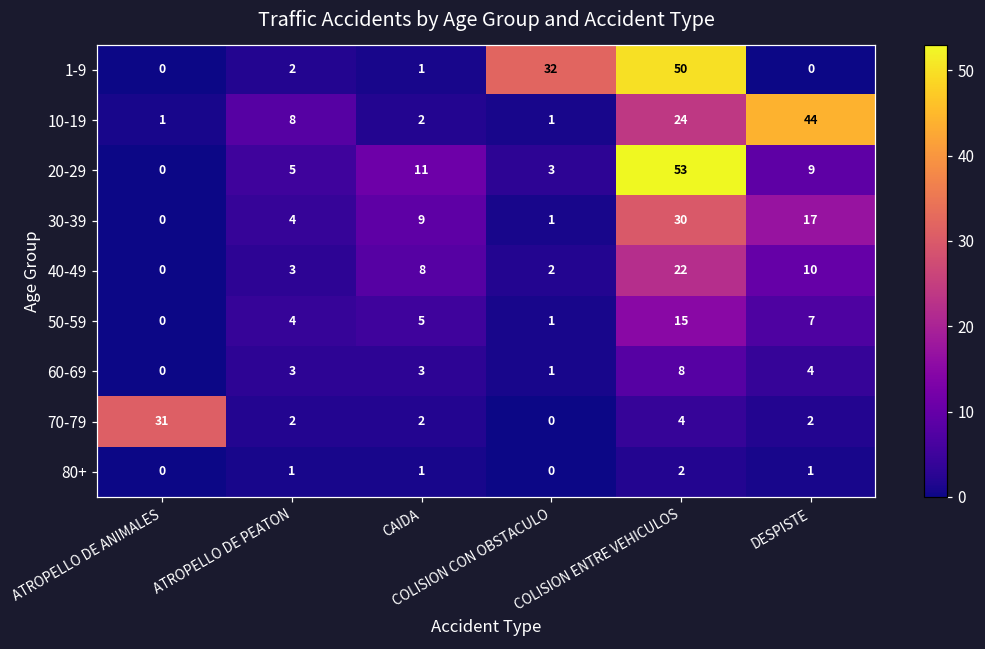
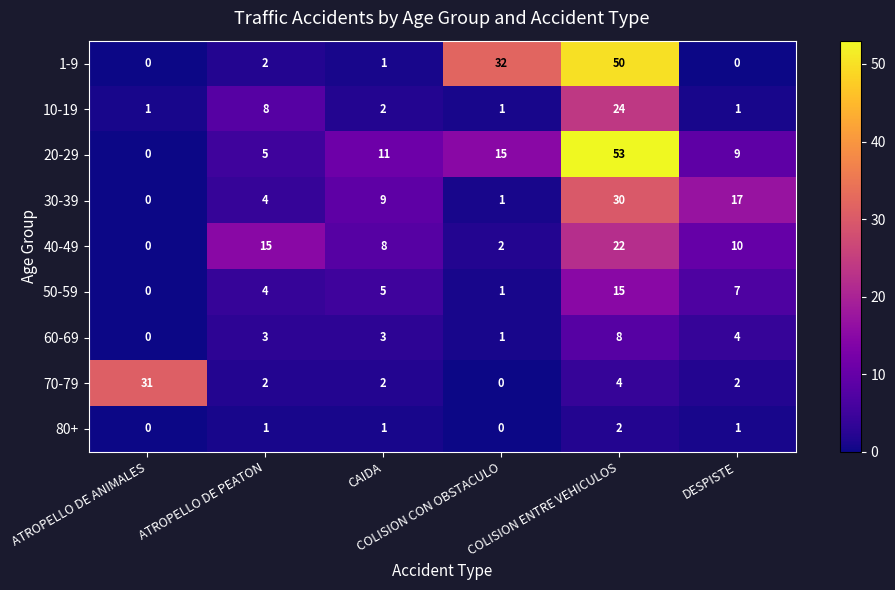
  {
    "1-9": {
      "ATROPELLO DE ANIMALES": 0,
      "ATROPELLO DE PEATON": 2,
      "CAIDA": 1,
      "COLISION CON OBSTACULO": 32,
      "COLISION ENTRE VEHICULOS": 50,
      "DESPISTE": 0
    },
    "10-19": {
      "ATROPELLO DE ANIMALES": 1,
      "ATROPELLO DE PEATON": 8,
      "CAIDA": 2,
      "COLISION CON OBSTACULO": 1,
      "COLISION ENTRE VEHICULOS": 24,
-     "DESPISTE": 44
+     "DESPISTE": 1
    },
    "20-29": {
      "ATROPELLO DE ANIMALES": 0,
      "ATROPELLO DE PEATON": 5,
      "CAIDA": 11,
-     "COLISION CON OBSTACULO": 3,
+     "COLISION CON OBSTACULO": 15,
      "COLISION ENTRE VEHICULOS": 53,
      "DESPISTE": 9
    },
    "30-39": {
      "ATROPELLO DE ANIMALES": 0,
      "ATROPELLO DE PEATON": 4,
      "CAIDA": 9,
      "COLISION CON OBSTACULO": 1,
      "COLISION ENTRE VEHICULOS": 30,
      "DESPISTE": 17
    },
    "40-49": {
      "ATROPELLO DE ANIMALES": 0,
-     "ATROPELLO DE PEATON": 3,
+     "ATROPELLO DE PEATON": 15,
      "CAIDA": 8,
      "COLISION CON OBSTACULO": 2,
      "COLISION ENTRE VEHICULOS": 22,
      "DESPISTE": 10
    },
    "50-59": {
      "ATROPELLO DE ANIMALES": 0,
      "ATROPELLO DE PEATON": 4,
      "CAIDA": 5,
      "COLISION CON OBSTACULO": 1,
      "COLISION ENTRE VEHICULOS": 15,
      "DESPISTE": 7
    },
    "60-69": {
      "ATROPELLO DE ANIMALES": 0,
      "ATROPELLO DE PEATON": 3,
      "CAIDA": 3,
      "COLISION CON OBSTACULO": 1,
      "COLISION ENTRE VEHICULOS": 8,
      "DESPISTE": 4
    },
    "70-79": {
      "ATROPELLO DE ANIMALES": 31,
      "ATROPELLO DE PEATON": 2,
      "CAIDA": 2,
      "COLISION CON OBSTACULO": 0,
      "COLISION ENTRE VEHICULOS": 4,
      "DESPISTE": 2
    },
    "80+": {
      "ATROPELLO DE ANIMALES": 0,
      "ATROPELLO DE PEATON": 1,
      "CAIDA": 1,
      "COLISION CON OBSTACULO": 0,
      "COLISION ENTRE VEHICULOS": 2,
      "DESPISTE": 1
    }
  }
